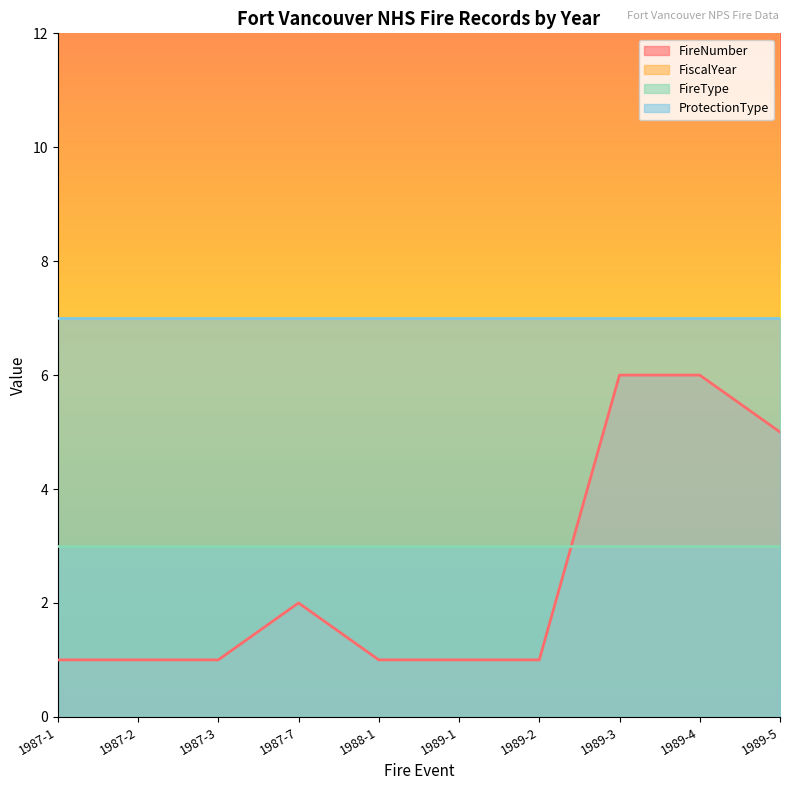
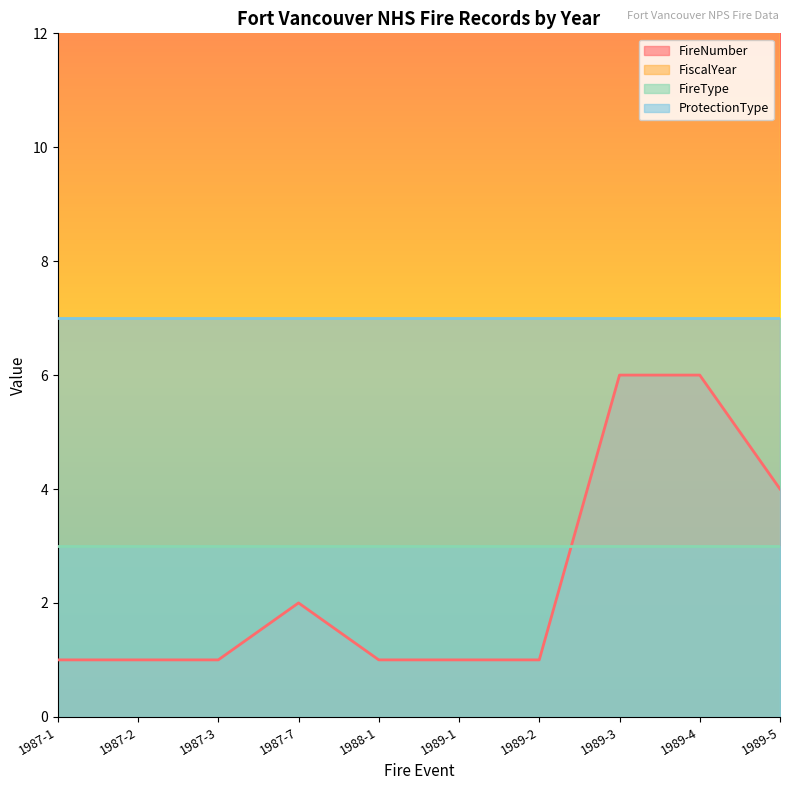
  {
    "FireNumber": {
      "1987-1": 1,
      "1987-2": 1,
      "1987-3": 1,
      "1987-7": 2,
      "1988-1": 1,
      "1989-1": 1,
      "1989-2": 1,
      "1989-3": 6,
      "1989-4": 6,
-     "1989-5": 5
+     "1989-5": 4
    }
  }
